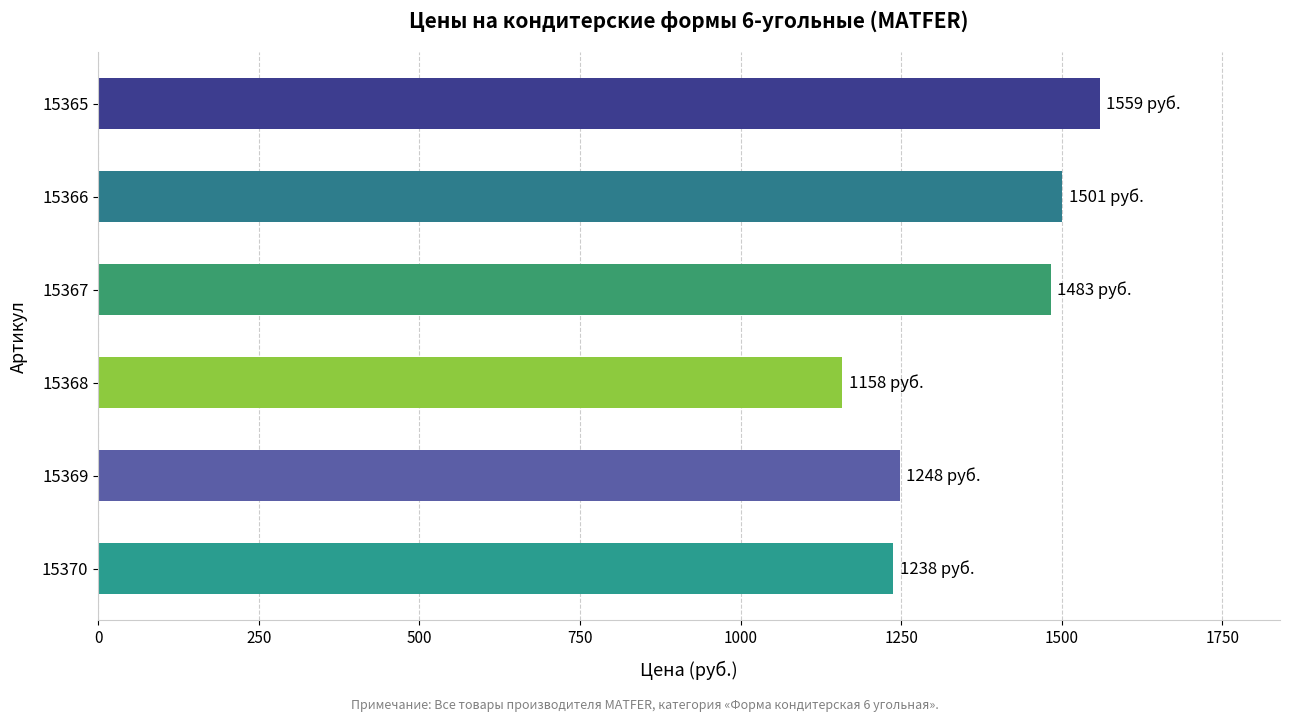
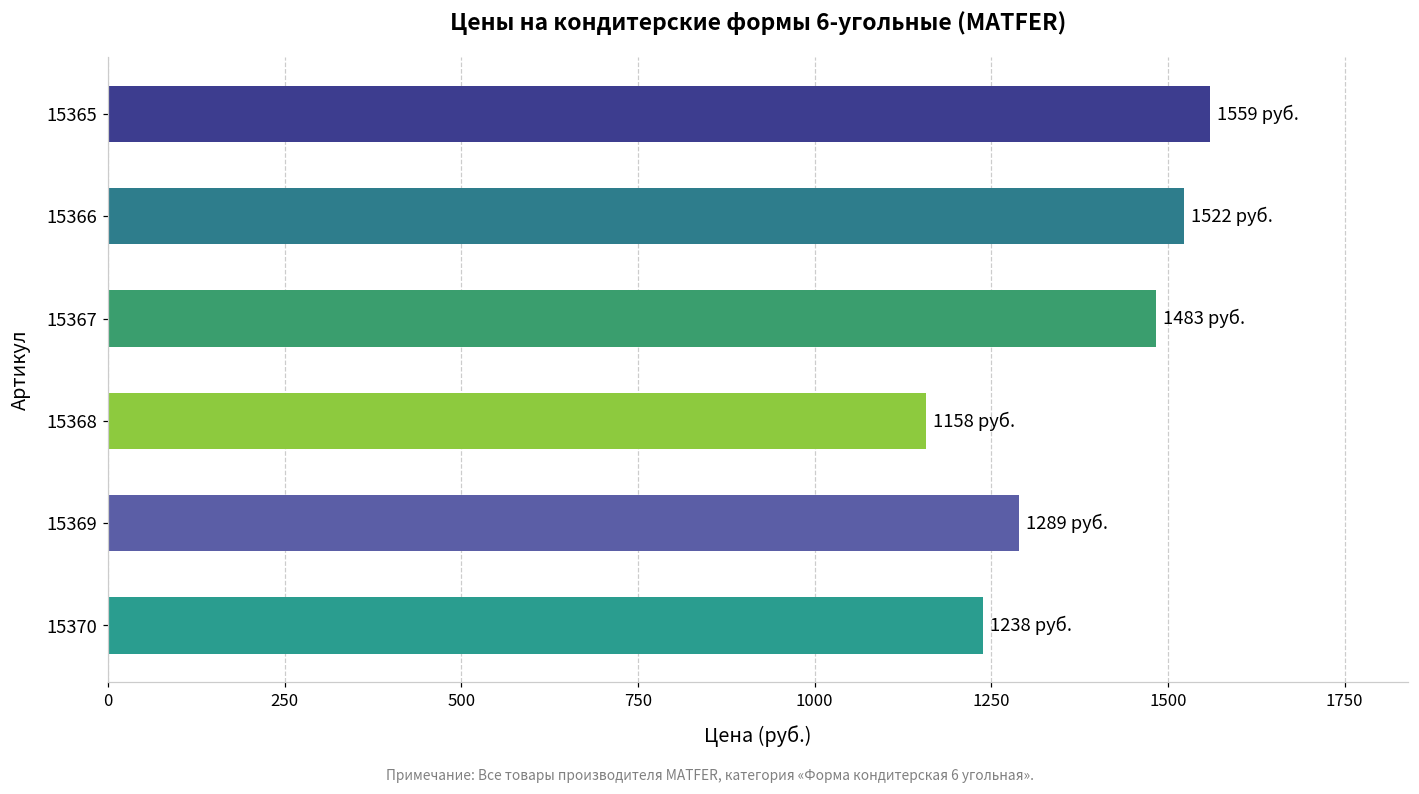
  {
    "15365": 1559,
-   "15366": 1501,
+   "15366": 1522,
    "15367": 1483,
    "15368": 1158,
-   "15369": 1248,
+   "15369": 1289,
    "15370": 1238
  }
